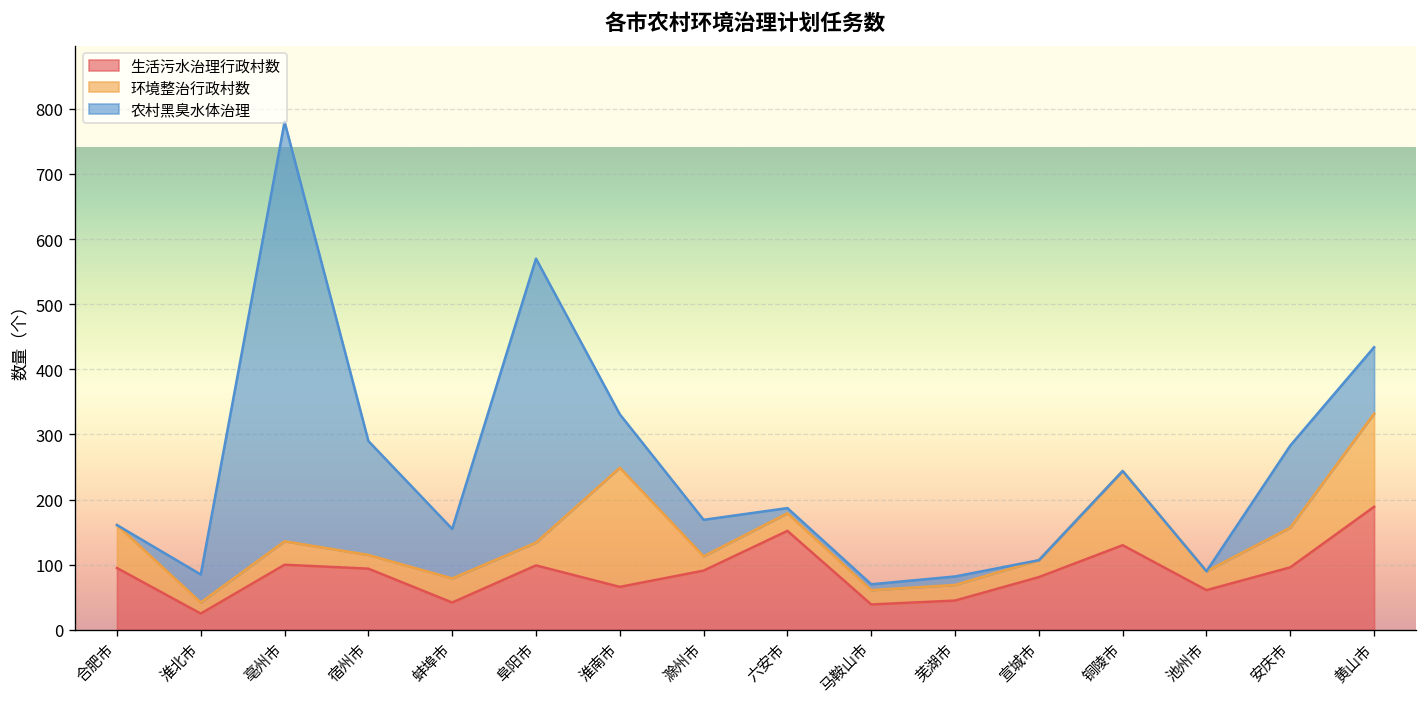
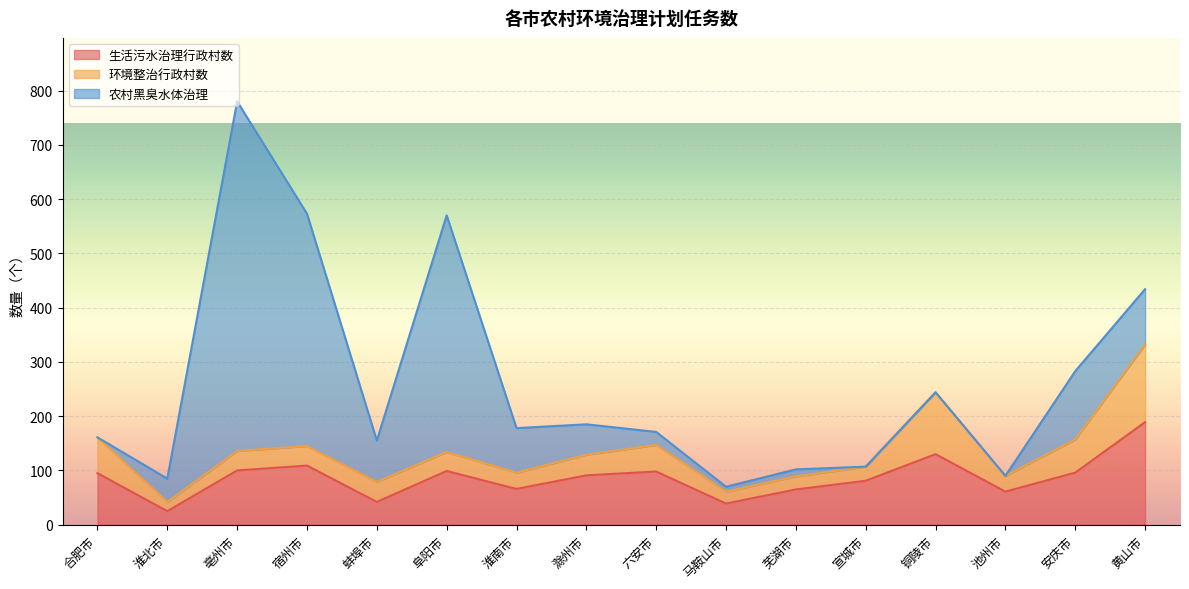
  {
    "生活污水治理行政村数": {
      "合肥市": 100,
      "淮北市": 30,
      "亳州市": 100,
-     "宿州市": 90,
+     "宿州市": 110,
      "蚌埠市": 40,
      "阜阳市": 100,
      "淮南市": 70,
      "滁州市": 90,
-     "六安市": 150,
+     "六安市": 100,
      "马鞍山市": 40,
-     "芜湖市": 50,
+     "芜湖市": 70,
      "宣城市": 80,
      "铜陵市": 130,
      "池州市": 60,
      "安庆市": 100,
      "黄山市": 190
    },
    "环境整治行政村数": {
      "淮北市": 20,
      "亳州市": 40,
-     "宿州市": 20,
+     "宿州市": 40,
      "蚌埠市": 40,
      "阜阳市": 40,
-     "淮南市": 180,
-     "滁州市": 20,
-     "六安市": 30,
+     "淮南市": 30,
+     "滁州市": 40,
+     "六安市": 50,
      "马鞍山市": 20,
      "芜湖市": 20,
      "安庆市": 60,
      "黄山市": 140
    },
    "农村黑臭水体治理": {
      "淮北市": 40,
-     "宿州市": 180,
+     "宿州市": 430,
      "蚌埠市": 80,
      "阜阳市": 440,
      "淮南市": 80,
      "滁州市": 60,
-     "六安市": 10,
+     "六安市": 20,
      "马鞍山市": 10,
      "芜湖市": 10,
      "安庆市": 130,
      "黄山市": 100
    }
  }
